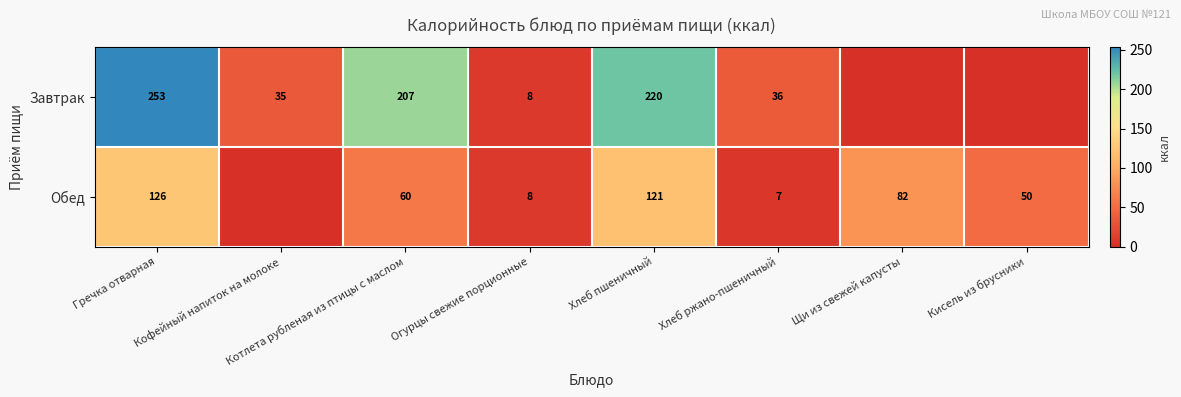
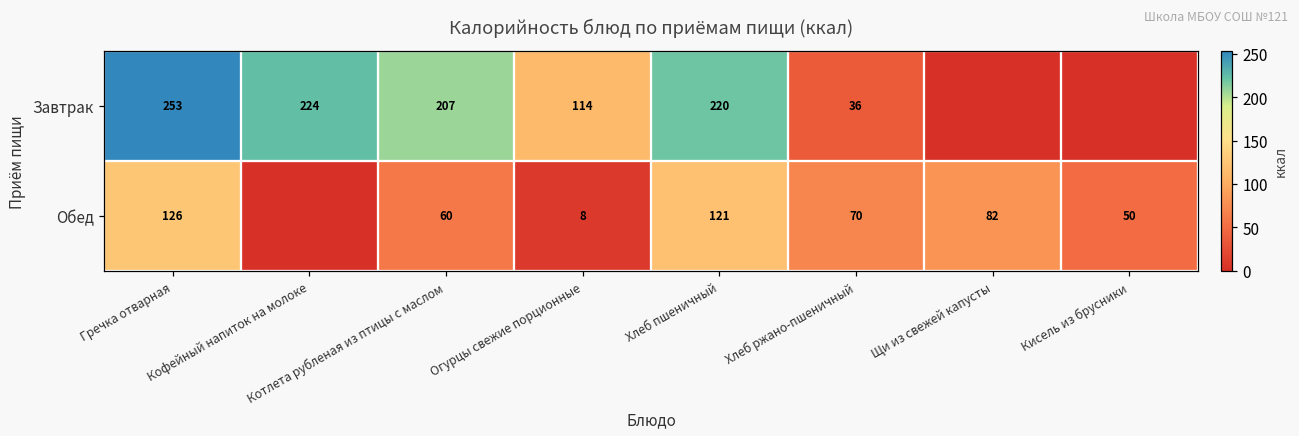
  {
    "Завтрак": {
      "Гречка отварная": 253,
-     "Кофейный напиток на молоке": 35,
+     "Кофейный напиток на молоке": 224,
      "Котлета рубленая из птицы с маслом": 207,
-     "Огурцы свежие порционные": 8,
+     "Огурцы свежие порционные": 114,
      "Хлеб пшеничный": 220,
      "Хлеб ржано-пшеничный": 36
    },
    "Обед": {
      "Гречка отварная": 126,
      "Котлета рубленая из птицы с маслом": 60,
      "Огурцы свежие порционные": 8,
      "Хлеб пшеничный": 121,
-     "Хлеб ржано-пшеничный": 7,
+     "Хлеб ржано-пшеничный": 70,
      "Щи из свежей капусты": 82,
      "Кисель из брусники": 50
    }
  }
